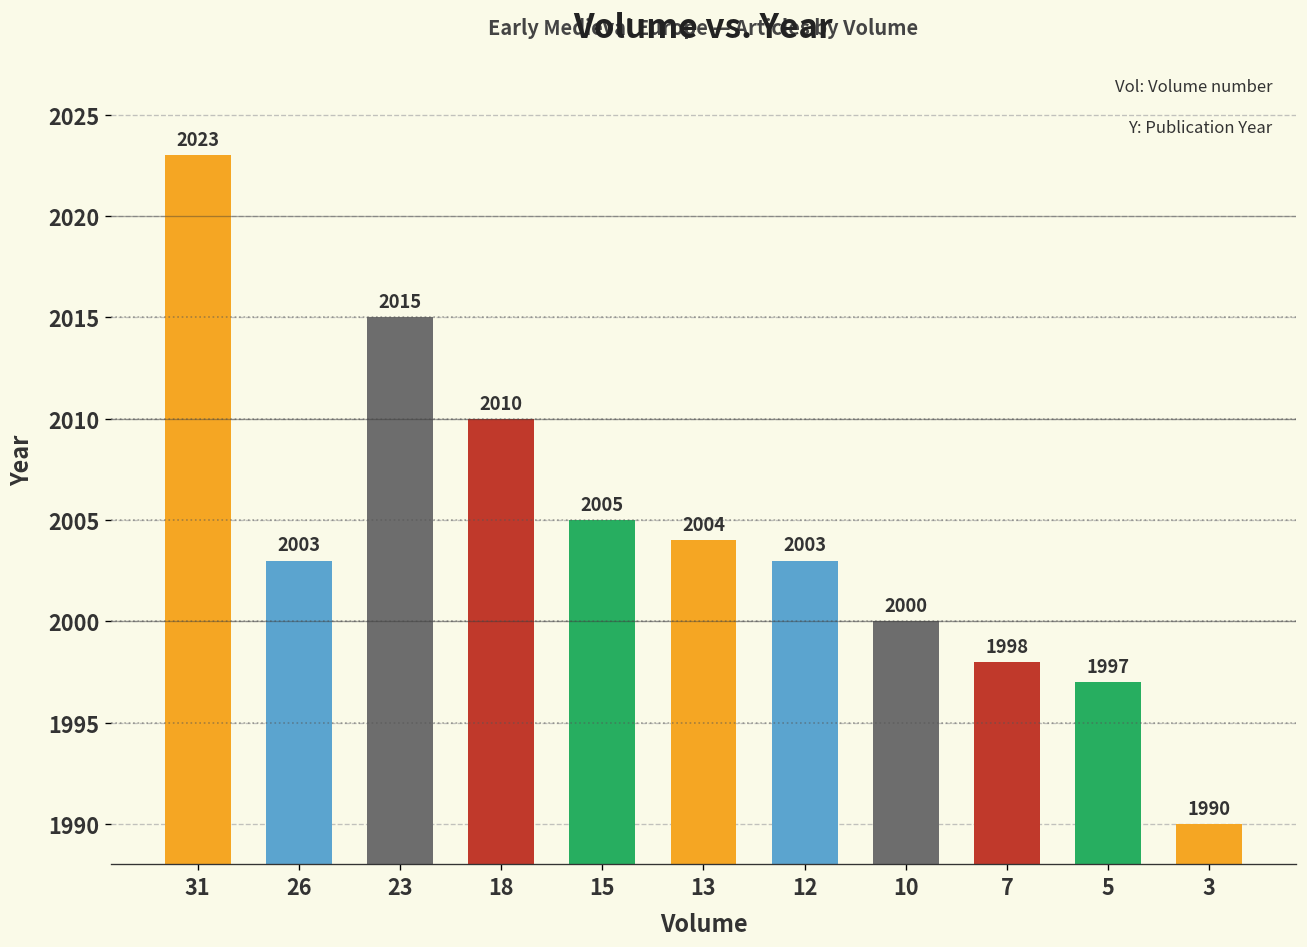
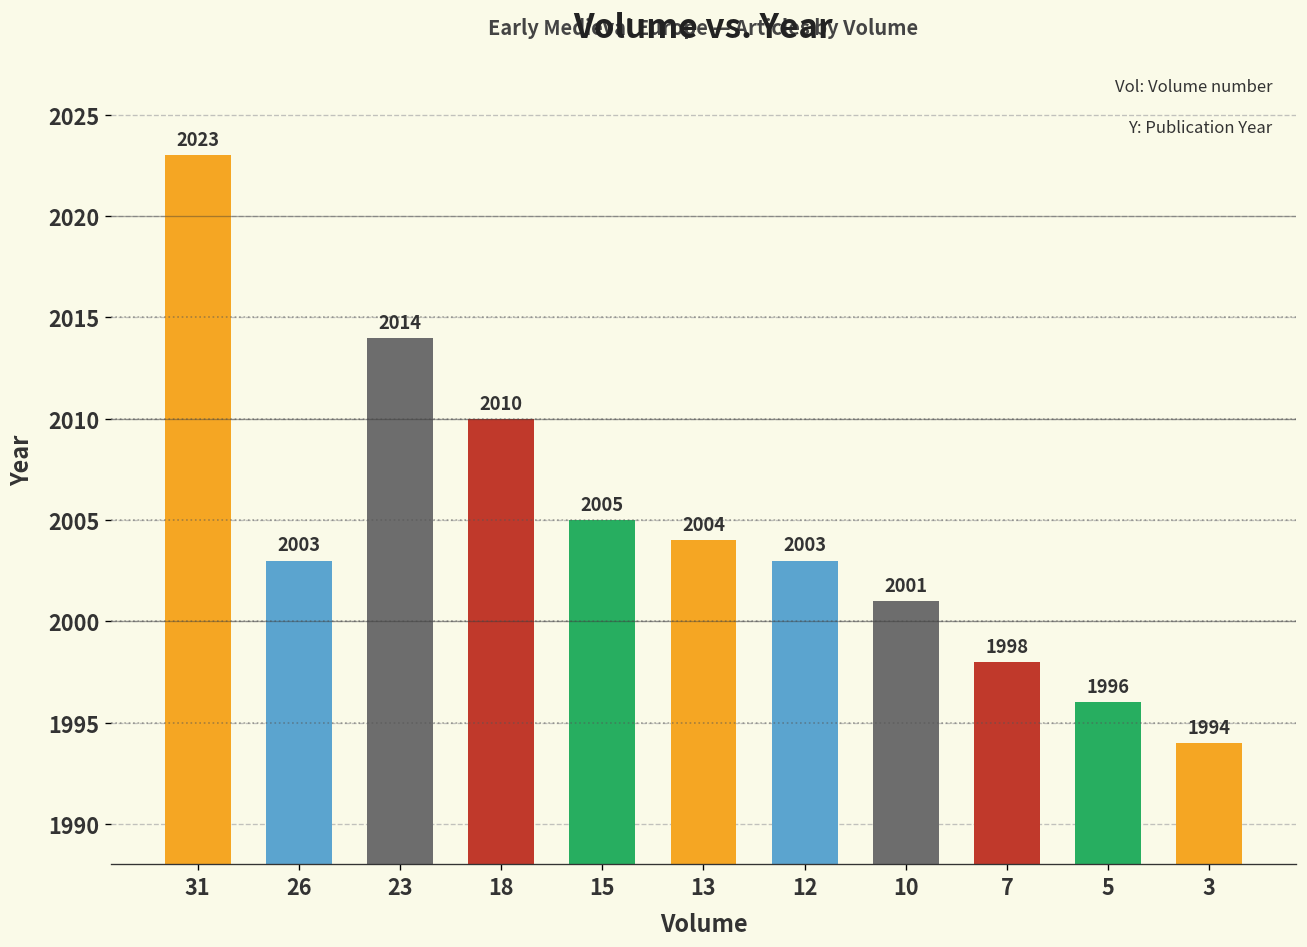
  {
    "31": 2023,
    "26": 2003,
-   "23": 2015,
+   "23": 2014,
    "18": 2010,
    "15": 2005,
    "13": 2004,
    "12": 2003,
-   "10": 2000,
+   "10": 2001,
    "7": 1998,
-   "5": 1997,
-   "3": 1990
+   "5": 1996,
+   "3": 1994
  }
